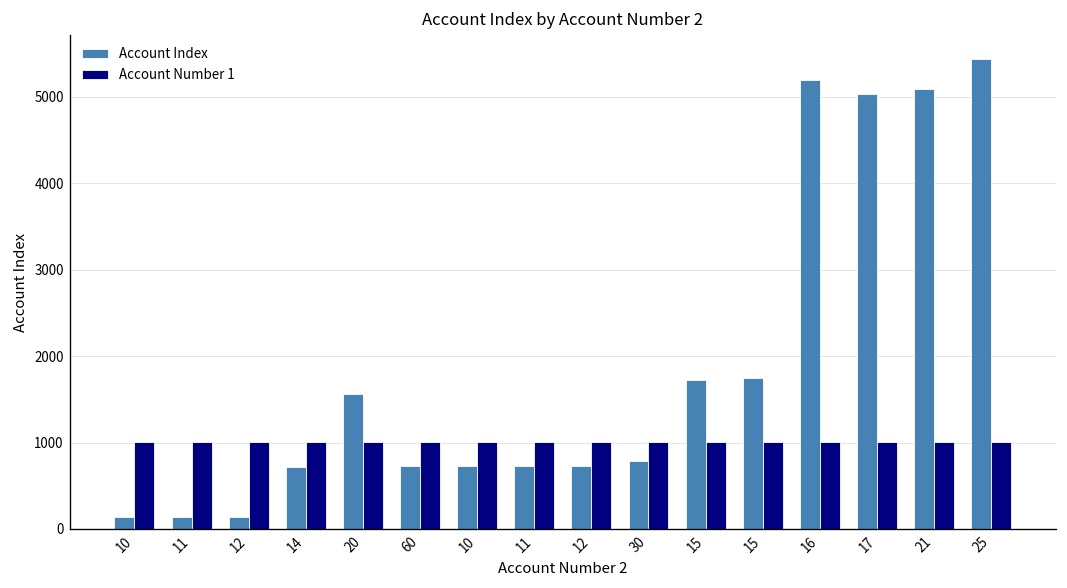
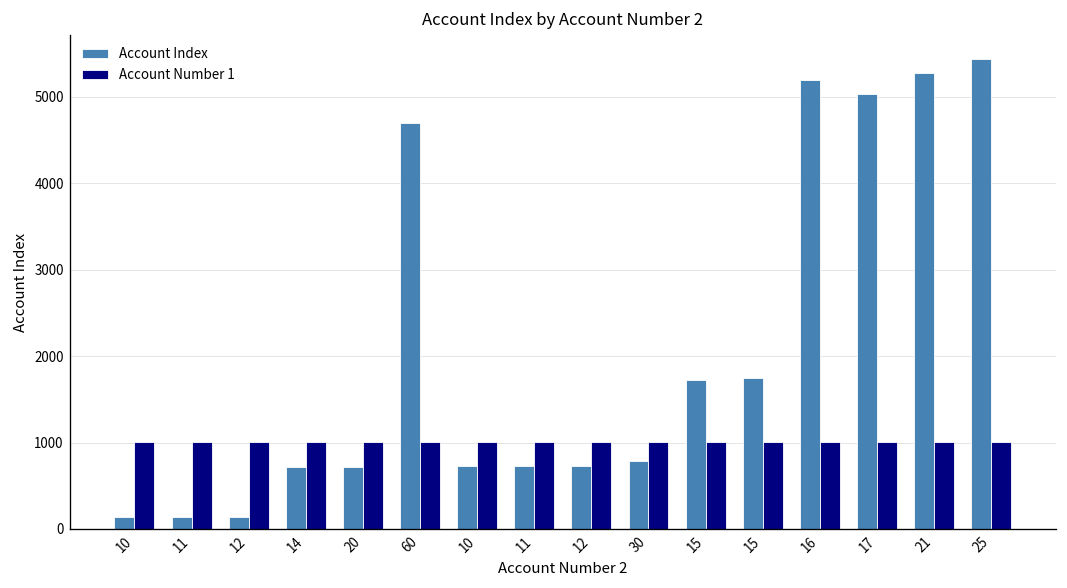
  {
    "Account Index": {
      "14": 700,
-     "20": 1600,
-     "60": 700,
+     "20": 700,
+     "60": 4700,
      "30": 800,
      "16": 5200,
      "17": 5000,
-     "21": 5100,
+     "21": 5300,
      "25": 5400
    },
    "Account Number 1": {
      "14": 1000,
      "20": 1000,
      "60": 1000,
      "30": 1000,
      "16": 1000,
      "17": 1000,
      "21": 1000,
      "25": 1000
    }
  }
